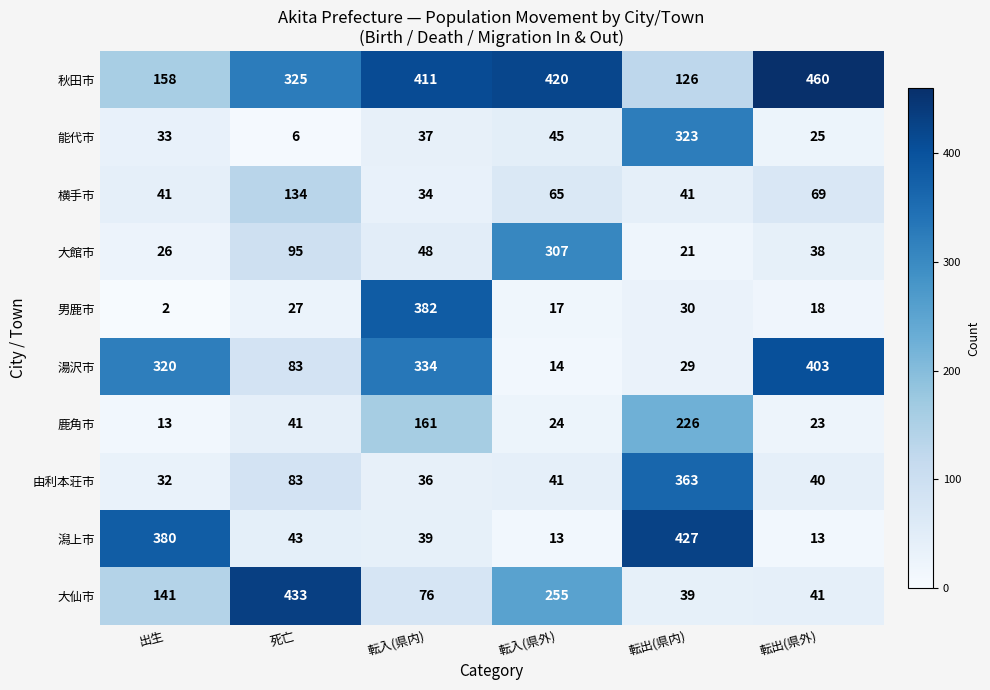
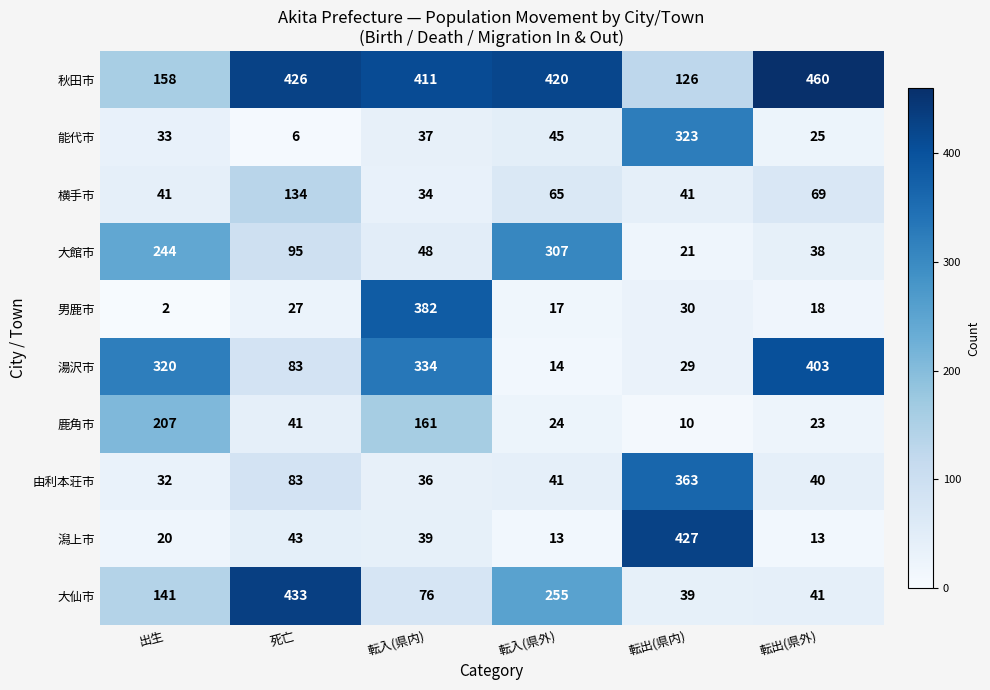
  {
    "秋田市": {
      "出生": 158,
-     "死亡": 325,
+     "死亡": 426,
      "転入(県内)": 411,
      "転入(県外)": 420,
      "転出(県内)": 126,
      "転出(県外)": 460
    },
    "能代市": {
      "出生": 33,
      "死亡": 6,
      "転入(県内)": 37,
      "転入(県外)": 45,
      "転出(県内)": 323,
      "転出(県外)": 25
    },
    "横手市": {
      "出生": 41,
      "死亡": 134,
      "転入(県内)": 34,
      "転入(県外)": 65,
      "転出(県内)": 41,
      "転出(県外)": 69
    },
    "大館市": {
-     "出生": 26,
+     "出生": 244,
      "死亡": 95,
      "転入(県内)": 48,
      "転入(県外)": 307,
      "転出(県内)": 21,
      "転出(県外)": 38
    },
    "男鹿市": {
      "出生": 2,
      "死亡": 27,
      "転入(県内)": 382,
      "転入(県外)": 17,
      "転出(県内)": 30,
      "転出(県外)": 18
    },
    "湯沢市": {
      "出生": 320,
      "死亡": 83,
      "転入(県内)": 334,
      "転入(県外)": 14,
      "転出(県内)": 29,
      "転出(県外)": 403
    },
    "鹿角市": {
-     "出生": 13,
+     "出生": 207,
      "死亡": 41,
      "転入(県内)": 161,
      "転入(県外)": 24,
-     "転出(県内)": 226,
+     "転出(県内)": 10,
      "転出(県外)": 23
    },
    "由利本荘市": {
      "出生": 32,
      "死亡": 83,
      "転入(県内)": 36,
      "転入(県外)": 41,
      "転出(県内)": 363,
      "転出(県外)": 40
    },
    "潟上市": {
-     "出生": 380,
+     "出生": 20,
      "死亡": 43,
      "転入(県内)": 39,
      "転入(県外)": 13,
      "転出(県内)": 427,
      "転出(県外)": 13
    },
    "大仙市": {
      "出生": 141,
      "死亡": 433,
      "転入(県内)": 76,
      "転入(県外)": 255,
      "転出(県内)": 39,
      "転出(県外)": 41
    }
  }
